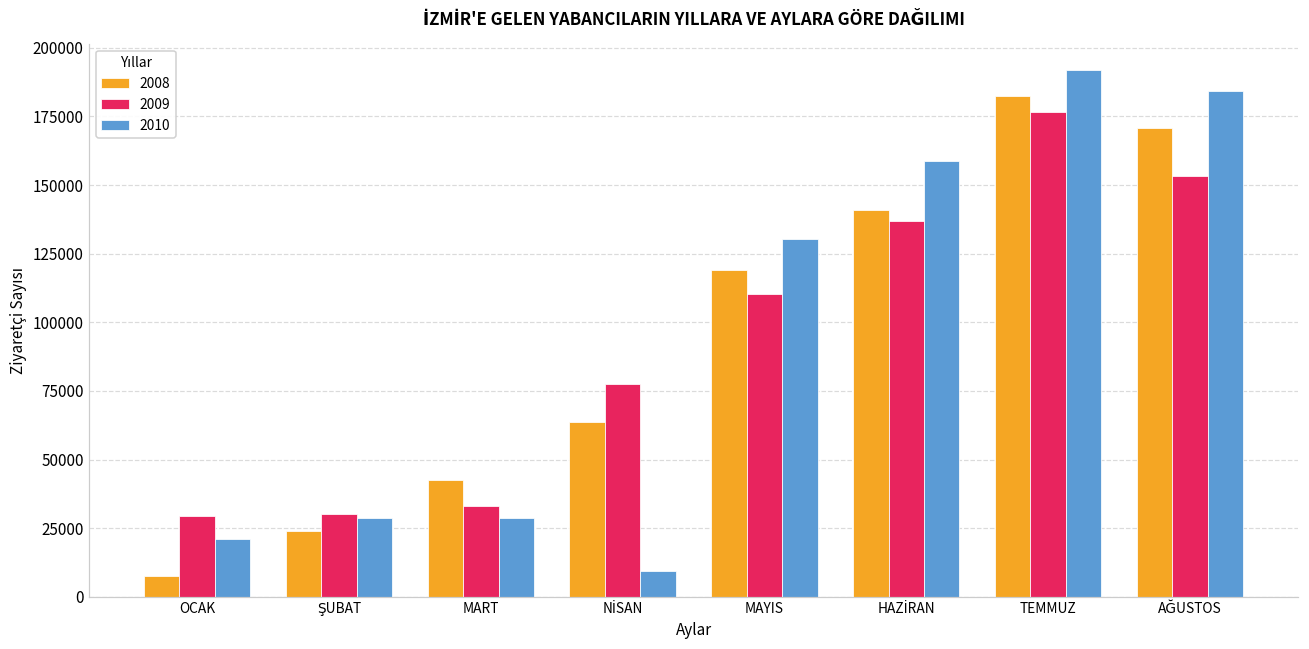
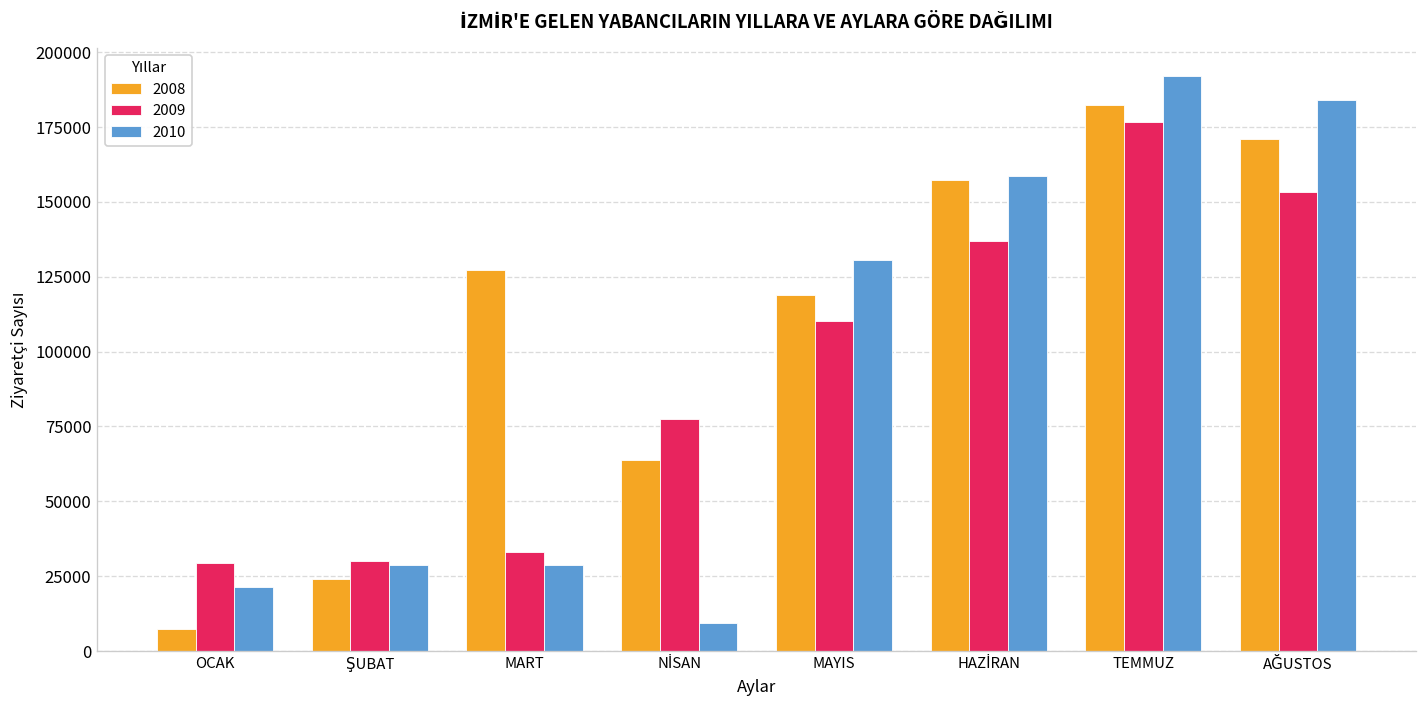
  {
    "2008": {
      "OCAK": 7000,
      "ŞUBAT": 24000,
-     "MART": 43000,
+     "MART": 127000,
      "NİSAN": 64000,
      "MAYIS": 119000,
-     "HAZİRAN": 141000,
+     "HAZİRAN": 157000,
      "TEMMUZ": 182000,
      "AĞUSTOS": 171000
    },
    "2009": {
      "OCAK": 29000,
      "ŞUBAT": 30000,
      "MART": 33000,
      "NİSAN": 78000,
      "MAYIS": 110000,
      "HAZİRAN": 137000,
      "TEMMUZ": 177000,
      "AĞUSTOS": 153000
    },
    "2010": {
      "OCAK": 21000,
      "ŞUBAT": 29000,
      "MART": 29000,
      "NİSAN": 9000,
      "MAYIS": 130000,
      "HAZİRAN": 159000,
      "TEMMUZ": 192000,
      "AĞUSTOS": 184000
    }
  }
